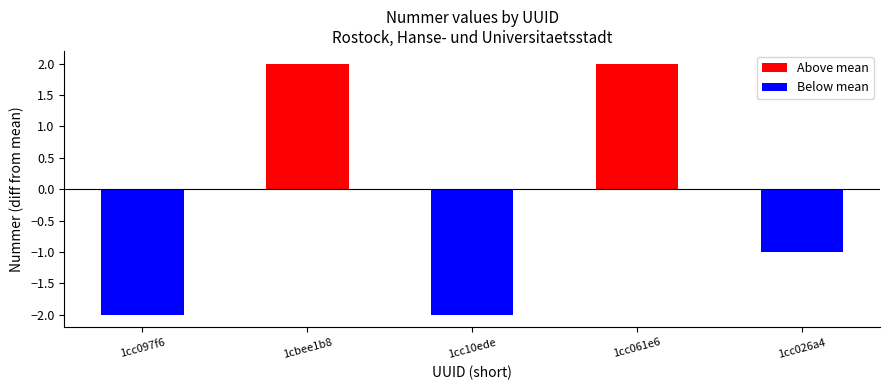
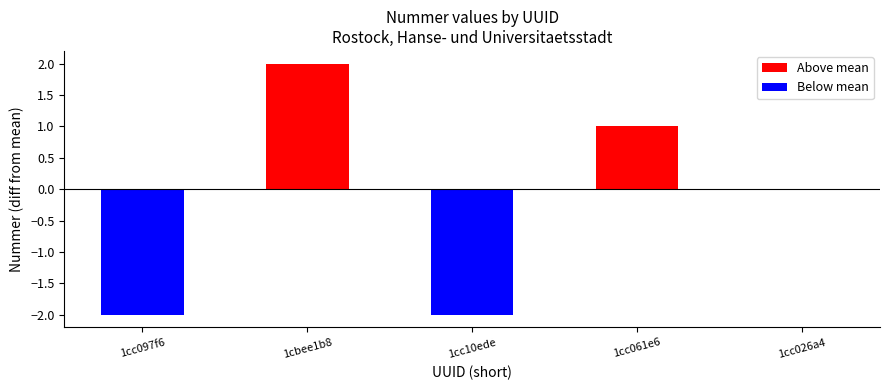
  {
    "1cc097f6": -2.0,
    "1cbee1b8": 2.0,
    "1cc10ede": -2.0,
-   "1cc061e6": 2.0,
-   "1cc026a4": -1.0
+   "1cc061e6": 1.0,
+   "1cc026a4": 0.0
  }
